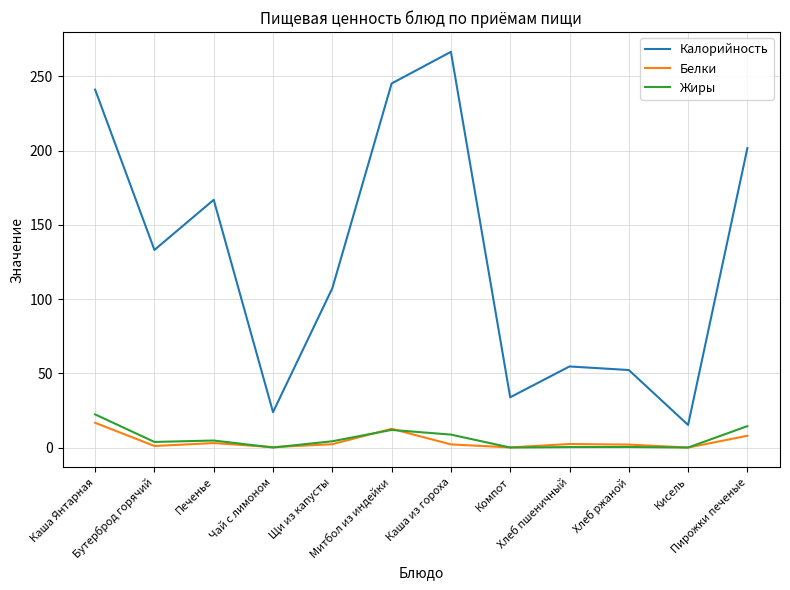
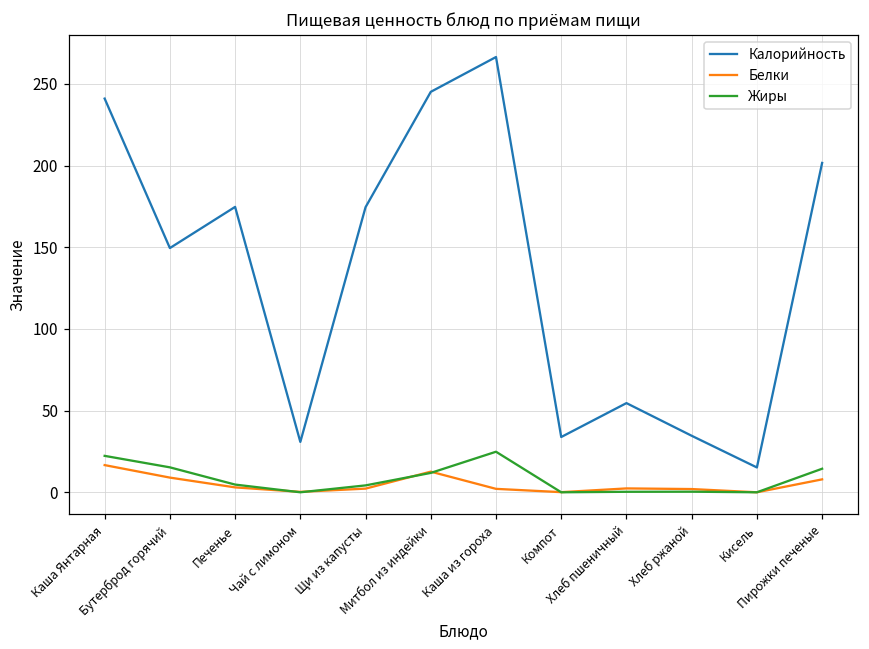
  {
    "Калорийность": {
      "Каша Янтарная": 241,
-     "Бутерброд горячий": 133,
-     "Печенье": 167,
-     "Чай с лимоном": 24,
-     "Щи из капусты": 107,
+     "Бутерброд горячий": 150,
+     "Печенье": 175,
+     "Чай с лимоном": 31,
+     "Щи из капусты": 175,
      "Митбол из индейки": 245,
      "Каша из гороха": 266,
      "Компот": 34,
      "Хлеб пшеничный": 55,
-     "Хлеб ржаной": 52,
+     "Хлеб ржаной": 35,
      "Кисель": 15,
      "Пирожки печеные": 202
    },
    "Белки": {
      "Каша Янтарная": 17,
-     "Бутерброд горячий": 1,
+     "Бутерброд горячий": 9,
      "Печенье": 3,
      "Щи из капусты": 2,
      "Каша из гороха": 2,
      "Хлеб пшеничный": 2,
      "Пирожки печеные": 8
    },
    "Жиры": {
      "Каша Янтарная": 22,
-     "Бутерброд горячий": 4,
+     "Бутерброд горячий": 15,
      "Печенье": 5,
      "Щи из капусты": 4,
-     "Каша из гороха": 9,
+     "Каша из гороха": 25,
      "Хлеб пшеничный": 0,
      "Пирожки печеные": 14
    }
  }
